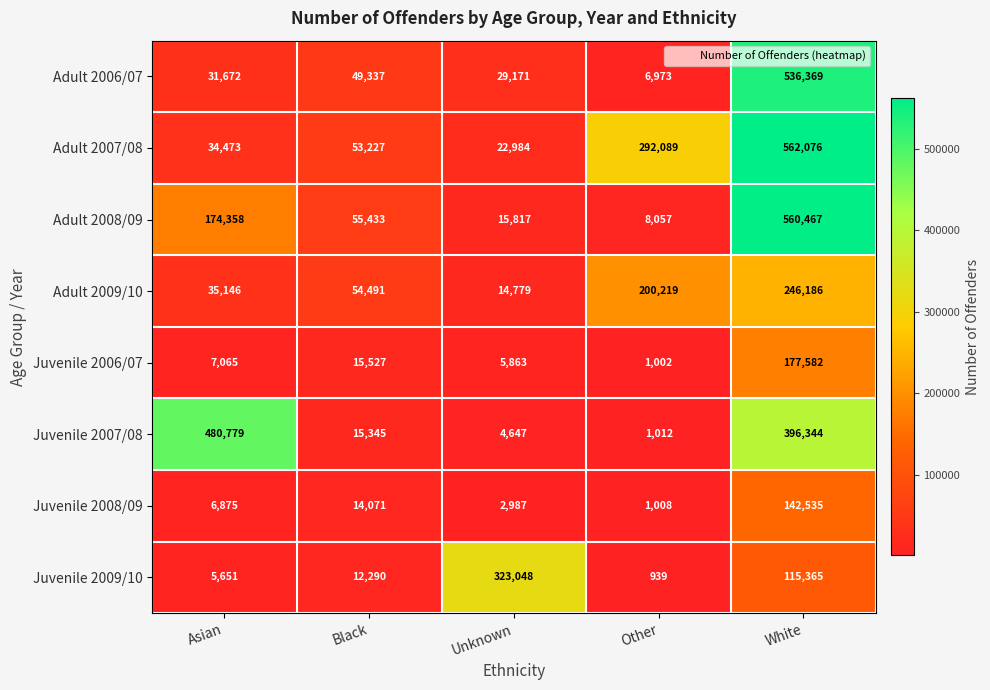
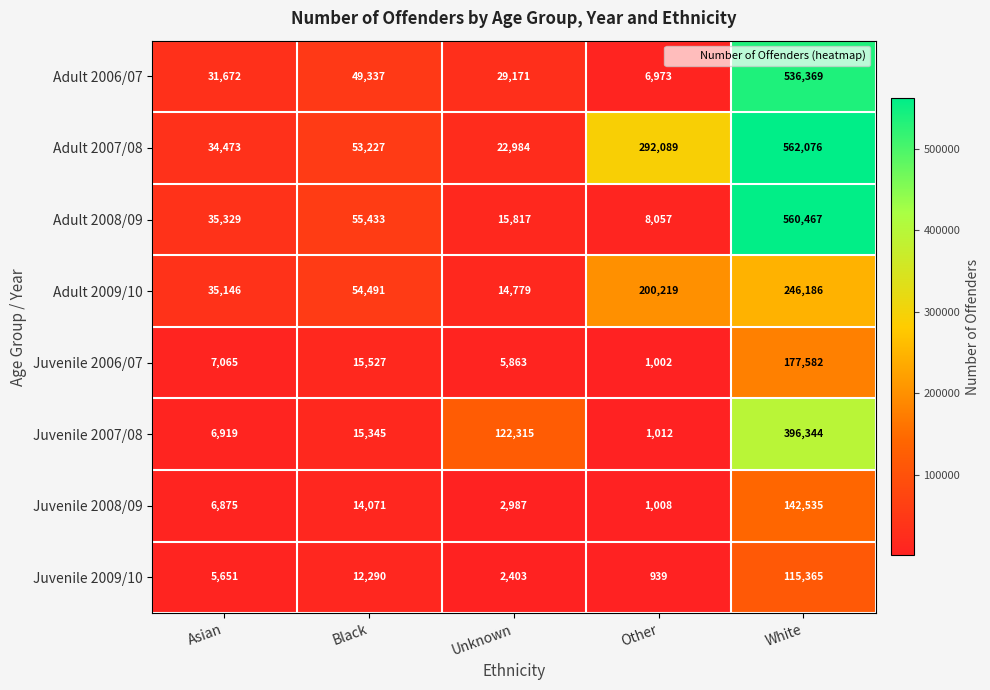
  {
    "Adult 2006/07": {
      "Asian": "31,672",
      "Black": "49,337",
      "Unknown": "29,171",
      "Other": "6,973",
      "White": "536,369"
    },
    "Adult 2007/08": {
      "Asian": "34,473",
      "Black": "53,227",
      "Unknown": "22,984",
      "Other": "292,089",
      "White": "562,076"
    },
    "Adult 2008/09": {
-     "Asian": "174,358",
+     "Asian": "35,329",
      "Black": "55,433",
      "Unknown": "15,817",
      "Other": "8,057",
      "White": "560,467"
    },
    "Adult 2009/10": {
      "Asian": "35,146",
      "Black": "54,491",
      "Unknown": "14,779",
      "Other": "200,219",
      "White": "246,186"
    },
    "Juvenile 2006/07": {
      "Asian": "7,065",
      "Black": "15,527",
      "Unknown": "5,863",
      "Other": "1,002",
      "White": "177,582"
    },
    "Juvenile 2007/08": {
-     "Asian": "480,779",
+     "Asian": "6,919",
      "Black": "15,345",
-     "Unknown": "4,647",
+     "Unknown": "122,315",
      "Other": "1,012",
      "White": "396,344"
    },
    "Juvenile 2008/09": {
      "Asian": "6,875",
      "Black": "14,071",
      "Unknown": "2,987",
      "Other": "1,008",
      "White": "142,535"
    },
    "Juvenile 2009/10": {
      "Asian": "5,651",
      "Black": "12,290",
-     "Unknown": "323,048",
+     "Unknown": "2,403",
      "Other": "939",
      "White": "115,365"
    }
  }
